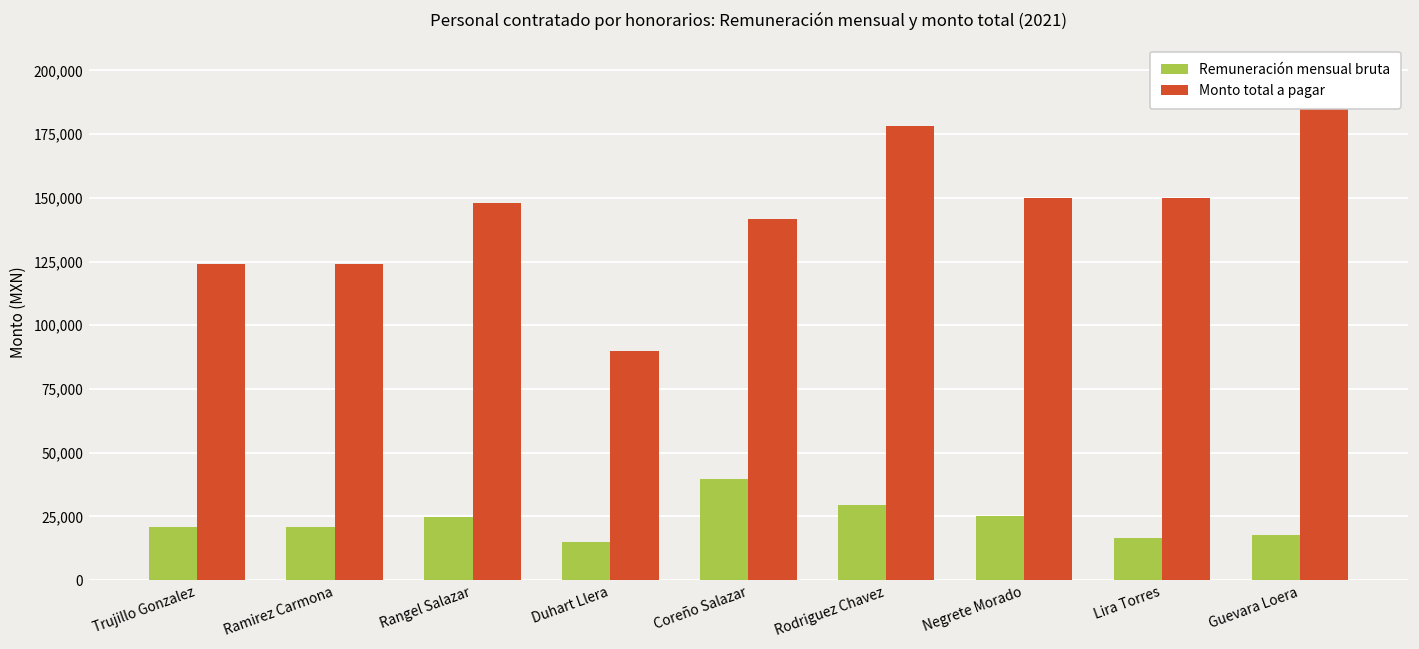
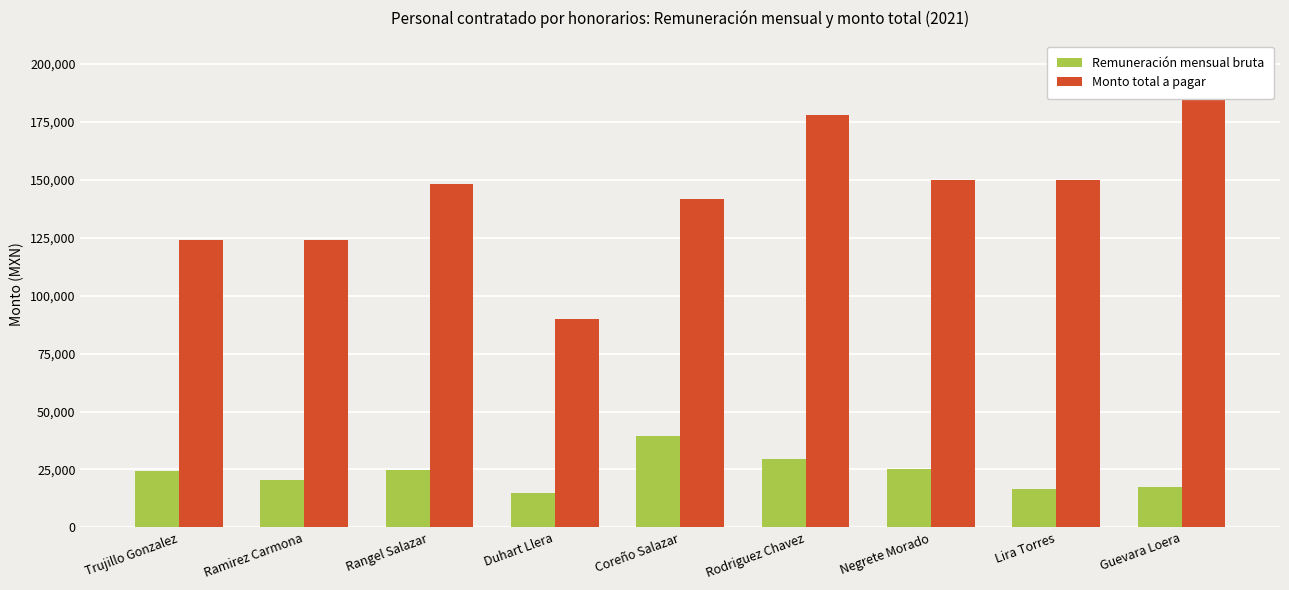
  {
    "Remuneración mensual bruta": {
-     "Trujillo Gonzalez": "21,000",
+     "Trujillo Gonzalez": "24,000",
      "Ramirez Carmona": "21,000",
      "Rangel Salazar": "25,000",
      "Duhart Llera": "15,000",
      "Coreño Salazar": "40,000",
      "Rodriguez Chavez": "30,000",
      "Negrete Morado": "25,000",
      "Lira Torres": "17,000",
      "Guevara Loera": "18,000"
    },
    "Monto total a pagar": {
      "Trujillo Gonzalez": "124,000",
      "Ramirez Carmona": "124,000",
      "Rangel Salazar": "148,000",
      "Duhart Llera": "90,000",
      "Coreño Salazar": "142,000",
      "Rodriguez Chavez": "178,000",
      "Negrete Morado": "150,000",
      "Lira Torres": "150,000"
    }
  }
